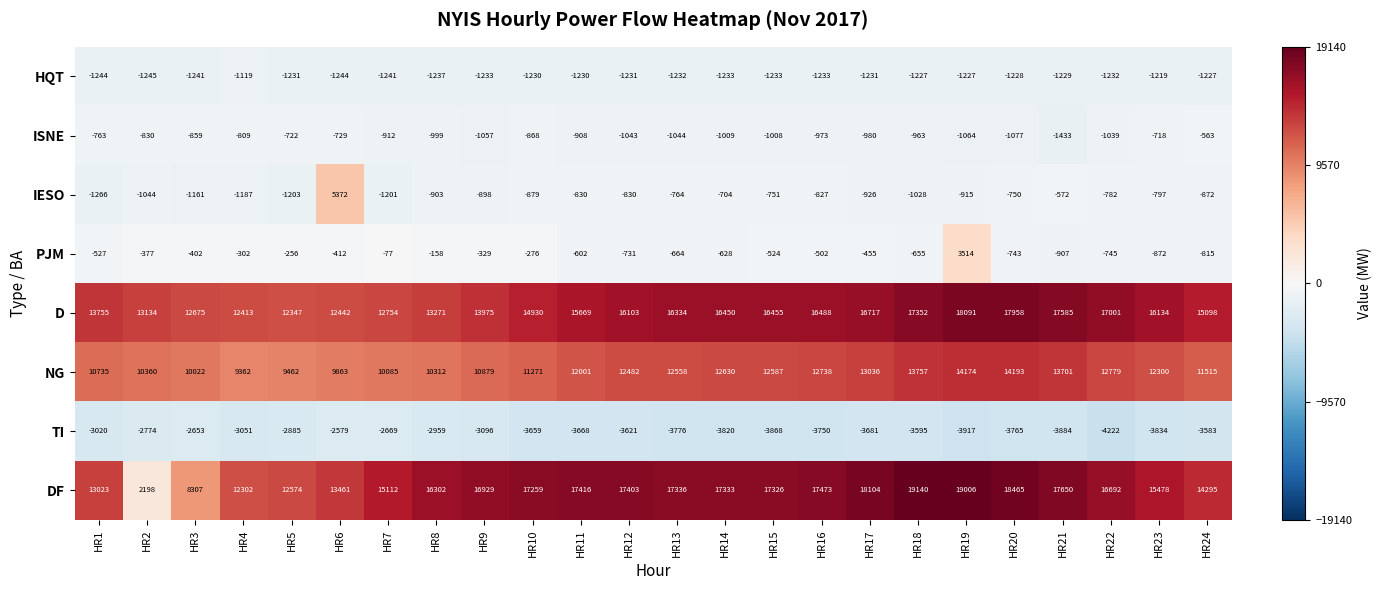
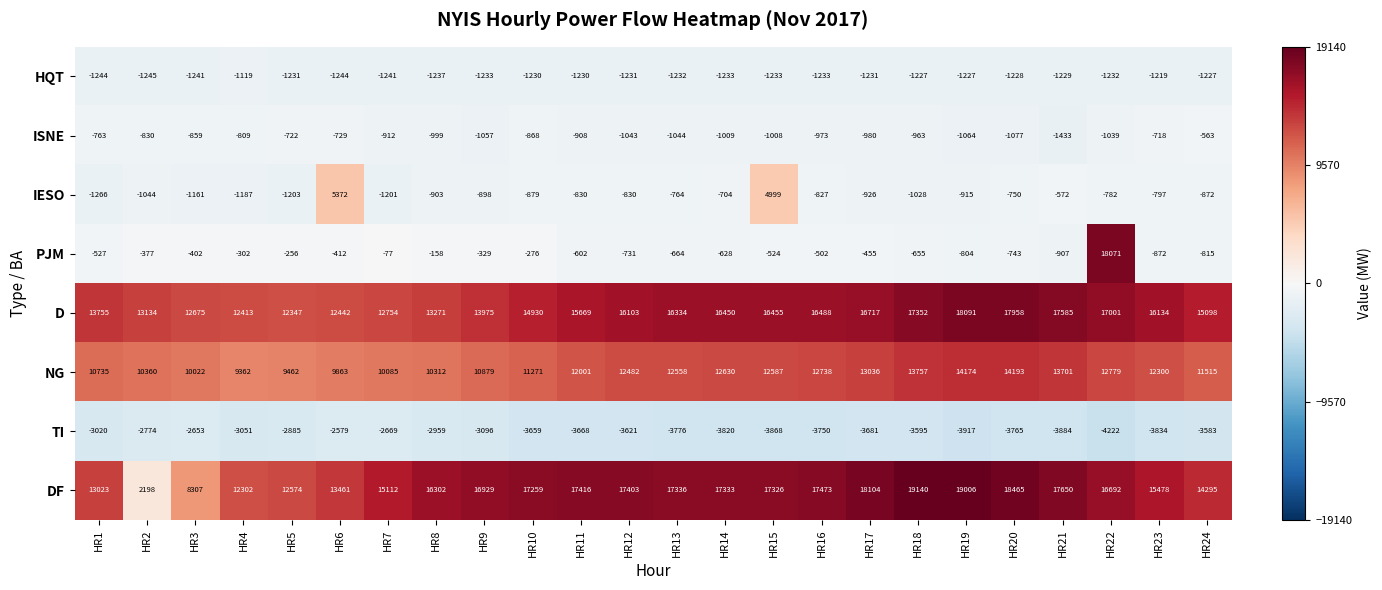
  {
    "HQT": {
      "HR1": -1244,
      "HR2": -1245,
      "HR3": -1241,
      "HR4": -1119,
      "HR5": -1231,
      "HR6": -1244,
      "HR7": -1241,
      "HR8": -1237,
      "HR9": -1233,
      "HR10": -1230,
      "HR11": -1230,
      "HR12": -1231,
      "HR13": -1232,
      "HR14": -1233,
      "HR15": -1233,
      "HR16": -1233,
      "HR17": -1231,
      "HR18": -1227,
      "HR19": -1227,
      "HR20": -1228,
      "HR21": -1229,
      "HR22": -1232,
      "HR23": -1219,
      "HR24": -1227
    },
    "ISNE": {
      "HR1": -763,
      "HR2": -830,
      "HR3": -859,
      "HR4": -809,
      "HR5": -722,
      "HR6": -729,
      "HR7": -912,
      "HR8": -999,
      "HR9": -1057,
      "HR10": -868,
      "HR11": -908,
      "HR12": -1043,
      "HR13": -1044,
      "HR14": -1009,
      "HR15": -1008,
      "HR16": -973,
      "HR17": -980,
      "HR18": -963,
      "HR19": -1064,
      "HR20": -1077,
      "HR21": -1433,
      "HR22": -1039,
      "HR23": -718,
      "HR24": -563
    },
    "IESO": {
      "HR1": -1266,
      "HR2": -1044,
      "HR3": -1161,
      "HR4": -1187,
      "HR5": -1203,
      "HR6": 5372,
      "HR7": -1201,
      "HR8": -903,
      "HR9": -898,
      "HR10": -879,
      "HR11": -830,
      "HR12": -830,
      "HR13": -764,
      "HR14": -704,
-     "HR15": -751,
+     "HR15": 4999,
      "HR16": -827,
      "HR17": -926,
      "HR18": -1028,
      "HR19": -915,
      "HR20": -750,
      "HR21": -572,
      "HR22": -782,
      "HR23": -797,
      "HR24": -872
    },
    "PJM": {
      "HR1": -527,
      "HR2": -377,
      "HR3": -402,
      "HR4": -302,
      "HR5": -256,
      "HR6": -412,
      "HR7": -77,
      "HR8": -158,
      "HR9": -329,
      "HR10": -276,
      "HR11": -602,
      "HR12": -731,
      "HR13": -664,
      "HR14": -628,
      "HR15": -524,
      "HR16": -502,
      "HR17": -455,
      "HR18": -655,
-     "HR19": 3514,
+     "HR19": -804,
      "HR20": -743,
      "HR21": -907,
-     "HR22": -745,
+     "HR22": 18071,
      "HR23": -872,
      "HR24": -815
    },
    "D": {
      "HR1": 13755,
      "HR2": 13134,
      "HR3": 12675,
      "HR4": 12413,
      "HR5": 12347,
      "HR6": 12442,
      "HR7": 12754,
      "HR8": 13271,
      "HR9": 13975,
      "HR10": 14930,
      "HR11": 15669,
      "HR12": 16103,
      "HR13": 16334,
      "HR14": 16450,
      "HR15": 16455,
      "HR16": 16488,
      "HR17": 16717,
      "HR18": 17352,
      "HR19": 18091,
      "HR20": 17958,
      "HR21": 17585,
      "HR22": 17001,
      "HR23": 16134,
      "HR24": 15098
    },
    "NG": {
      "HR1": 10735,
      "HR2": 10360,
      "HR3": 10022,
      "HR4": 9362,
      "HR5": 9462,
      "HR6": 9863,
      "HR7": 10085,
      "HR8": 10312,
      "HR9": 10879,
      "HR10": 11271,
      "HR11": 12001,
      "HR12": 12482,
      "HR13": 12558,
      "HR14": 12630,
      "HR15": 12587,
      "HR16": 12738,
      "HR17": 13036,
      "HR18": 13757,
      "HR19": 14174,
      "HR20": 14193,
      "HR21": 13701,
      "HR22": 12779,
      "HR23": 12300,
      "HR24": 11515
    },
    "TI": {
      "HR1": -3020,
      "HR2": -2774,
      "HR3": -2653,
      "HR4": -3051,
      "HR5": -2885,
      "HR6": -2579,
      "HR7": -2669,
      "HR8": -2959,
      "HR9": -3096,
      "HR10": -3659,
      "HR11": -3668,
      "HR12": -3621,
      "HR13": -3776,
      "HR14": -3820,
      "HR15": -3868,
      "HR16": -3750,
      "HR17": -3681,
      "HR18": -3595,
      "HR19": -3917,
      "HR20": -3765,
      "HR21": -3884,
      "HR22": -4222,
      "HR23": -3834,
      "HR24": -3583
    },
    "DF": {
      "HR1": 13023,
      "HR2": 2198,
      "HR3": 8307,
      "HR4": 12302,
      "HR5": 12574,
      "HR6": 13461,
      "HR7": 15112,
      "HR8": 16302,
      "HR9": 16929,
      "HR10": 17259,
      "HR11": 17416,
      "HR12": 17403,
      "HR13": 17336,
      "HR14": 17333,
      "HR15": 17326,
      "HR16": 17473,
      "HR17": 18104,
      "HR18": 19140,
      "HR19": 19006,
      "HR20": 18465,
      "HR21": 17650,
      "HR22": 16692,
      "HR23": 15478,
      "HR24": 14295
    }
  }
